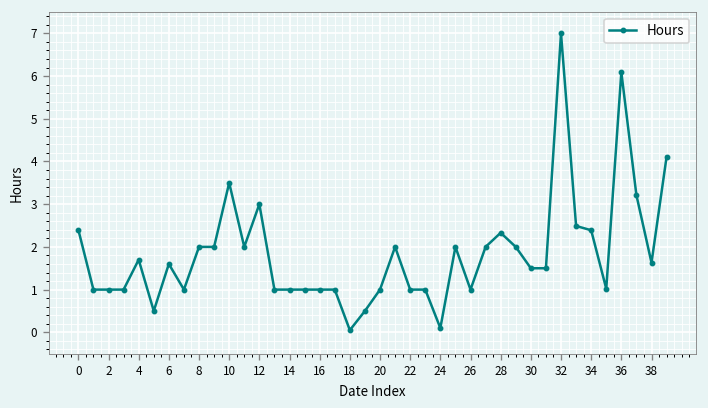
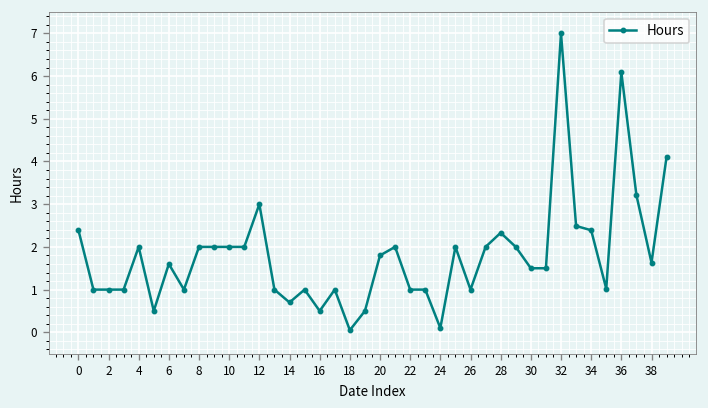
  {
    "0": 2.4,
    "2": 1.0,
-   "4": 1.7,
+   "4": 2.0,
    "6": 1.6,
    "8": 2.0,
-   "10": 3.5,
+   "10": 2.0,
    "12": 3.0,
-   "14": 1.0,
-   "16": 1.0,
+   "14": 0.7,
+   "16": 0.5,
    "18": 0.1,
-   "20": 1.0,
+   "20": 1.8,
    "22": 1.0,
    "24": 0.1,
    "26": 1.0,
    "28": 2.3,
    "30": 1.5,
    "32": 7.0,
    "34": 2.4,
    "36": 6.1,
    "38": 1.6
  }
